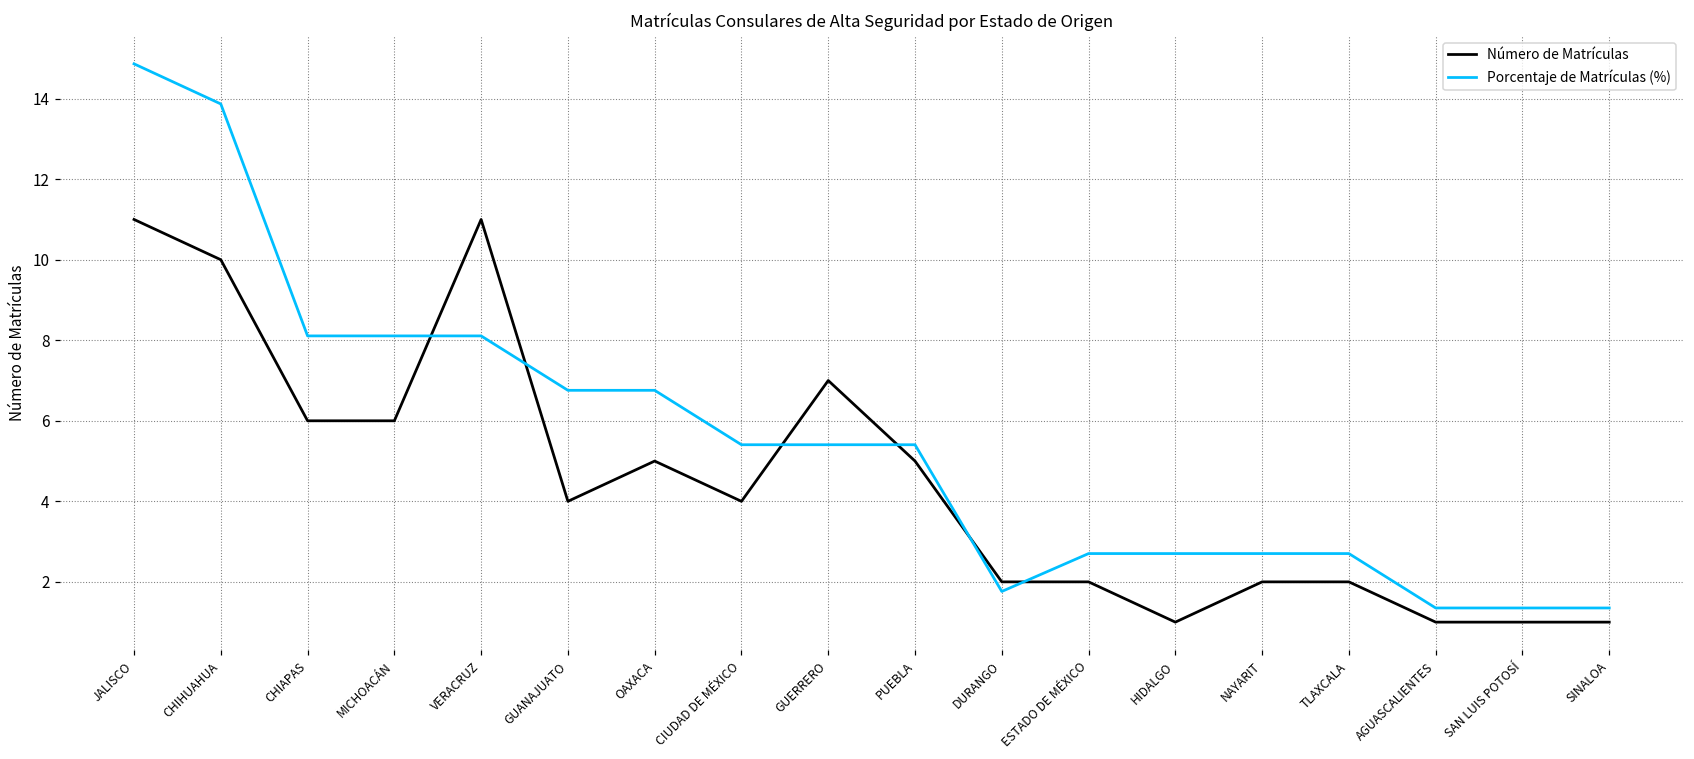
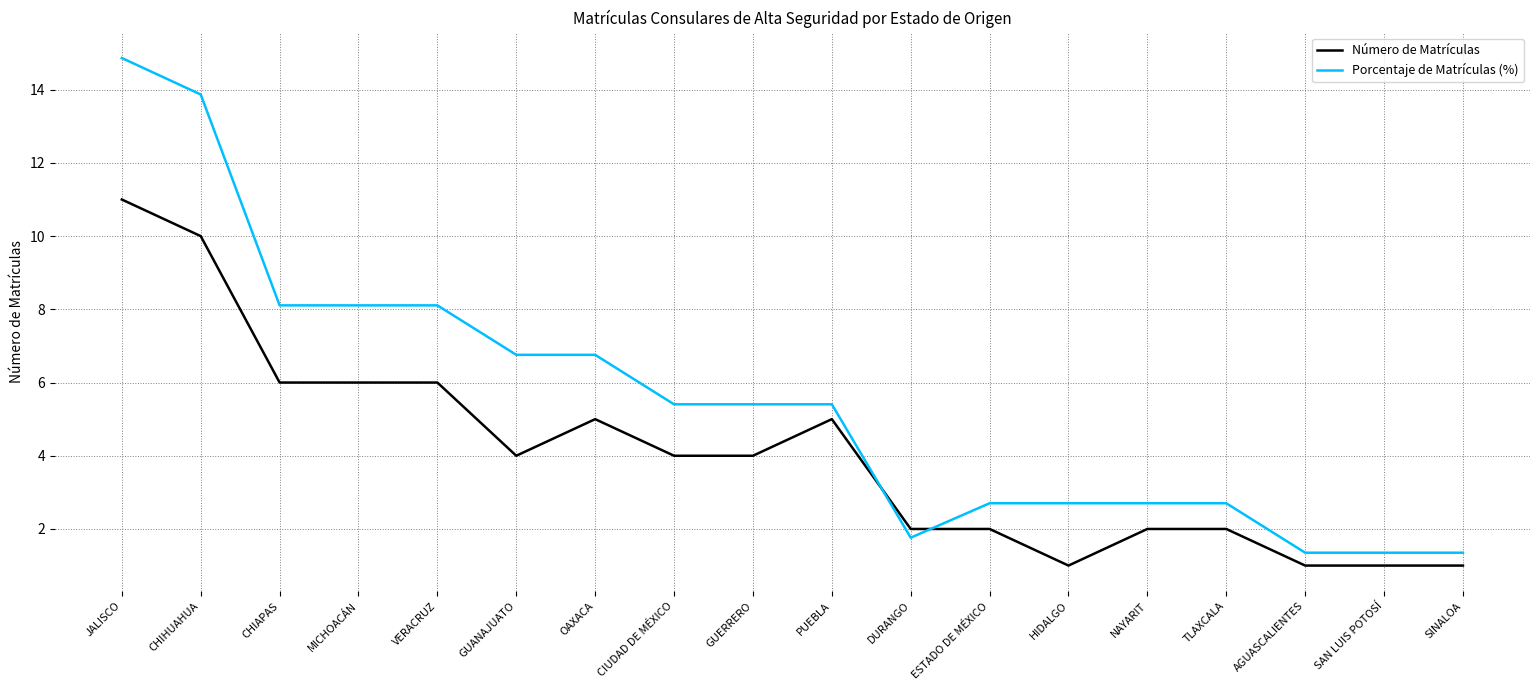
  {
    "Número de Matrículas": {
      "JALISCO": 11,
      "CHIHUAHUA": 10,
      "CHIAPAS": 6,
      "MICHOACÁN": 6,
-     "VERACRUZ": 11,
+     "VERACRUZ": 6,
      "GUANAJUATO": 4,
      "OAXACA": 5,
      "CIUDAD DE MÉXICO": 4,
-     "GUERRERO": 7,
+     "GUERRERO": 4,
      "PUEBLA": 5,
      "DURANGO": 2,
      "ESTADO DE MÉXICO": 2,
      "HIDALGO": 1,
      "NAYARIT": 2,
      "TLAXCALA": 2,
      "AGUASCALIENTES": 1,
      "SAN LUIS POTOSÍ": 1,
      "SINALOA": 1
    },
    "Porcentaje de Matrículas (%)": {
      "JALISCO": 14.9,
      "CHIHUAHUA": 13.9,
      "CHIAPAS": 8.1,
      "MICHOACÁN": 8.1,
      "VERACRUZ": 8.1,
      "GUANAJUATO": 6.8,
      "OAXACA": 6.8,
      "CIUDAD DE MÉXICO": 5.4,
      "GUERRERO": 5.4,
      "PUEBLA": 5.4,
      "DURANGO": 1.8,
      "ESTADO DE MÉXICO": 2.7,
      "HIDALGO": 2.7,
      "NAYARIT": 2.7,
      "TLAXCALA": 2.7,
      "AGUASCALIENTES": 1.4,
      "SAN LUIS POTOSÍ": 1.4,
      "SINALOA": 1.4
    }
  }
